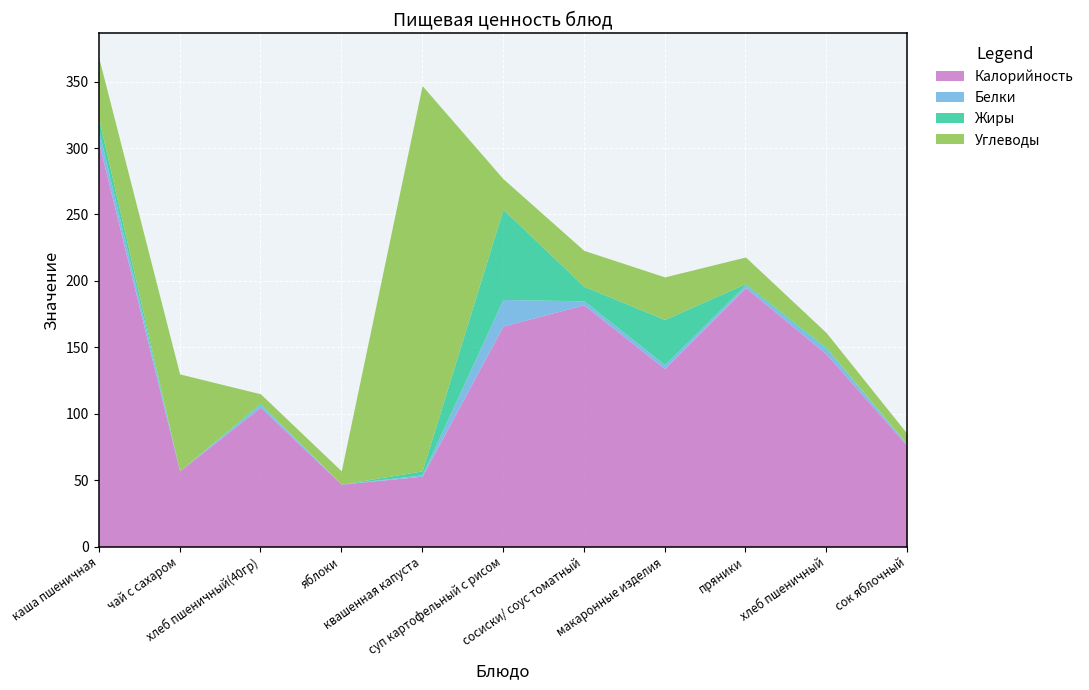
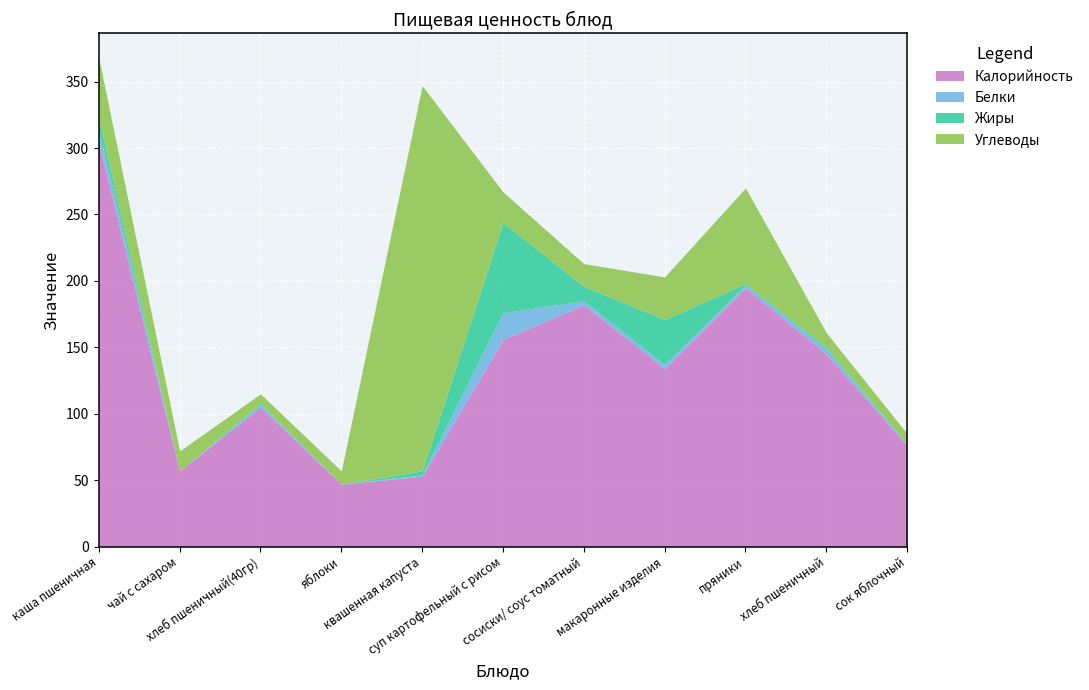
  {
    "Калорийность": {
      "каша пшеничная": 304,
      "хлеб пшеничный(40гр)": 105,
-     "суп картофельный с рисом": 166,
+     "суп картофельный с рисом": 156,
      "сосиски/ соус томатный": 182,
      "макаронные изделия": 134,
      "пряники": 195,
      "хлеб пшеничный": 145
    },
    "Белки": {
      "каша пшеничная": 9,
      "суп картофельный с рисом": 20,
      "сосиски/ соус томатный": 3,
      "макаронные изделия": 3
    },
    "Жиры": {
      "каша пшеничная": 9,
      "квашенная капуста": 3,
      "суп картофельный с рисом": 68,
      "сосиски/ соус томатный": 11,
      "макаронные изделия": 34
    },
    "Углеводы": {
      "каша пшеничная": 46,
-     "чай с сахаром": 73,
+     "чай с сахаром": 15,
      "хлеб пшеничный(40гр)": 7,
      "яблоки": 10,
      "квашенная капуста": 290,
      "суп картофельный с рисом": 23,
-     "сосиски/ соус томатный": 27,
+     "сосиски/ соус томатный": 17,
      "макаронные изделия": 32,
-     "пряники": 20,
+     "пряники": 72,
      "хлеб пшеничный": 11,
      "сок яблочный": 8
    }
  }
